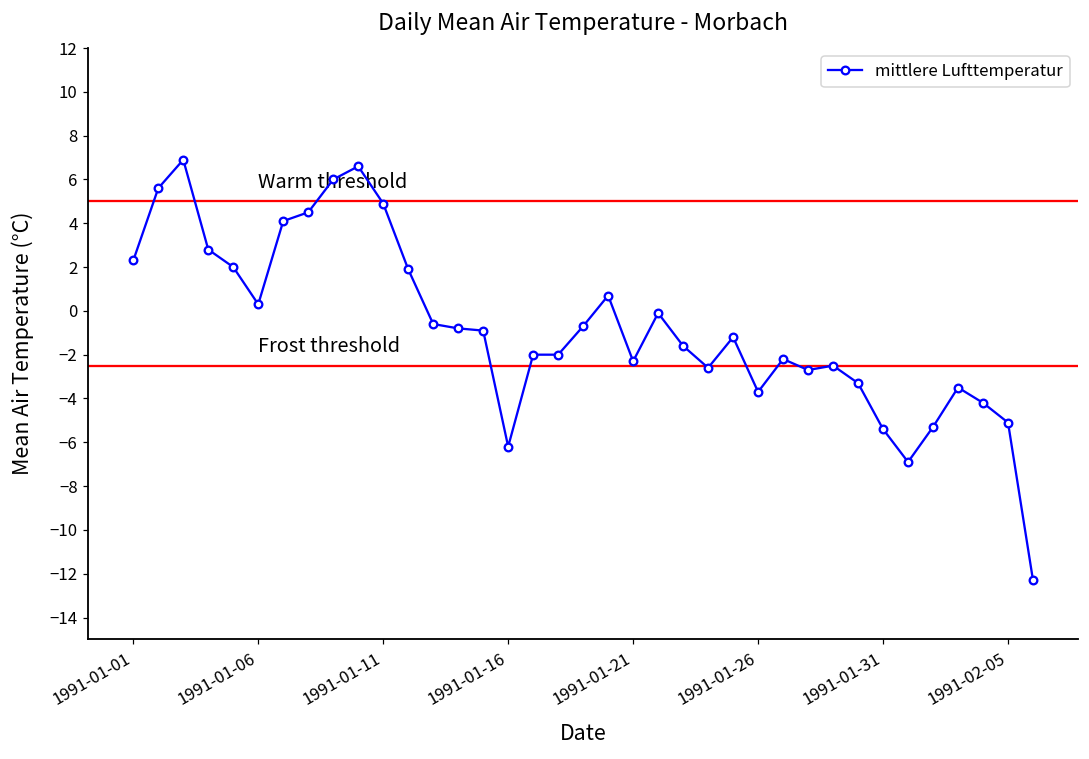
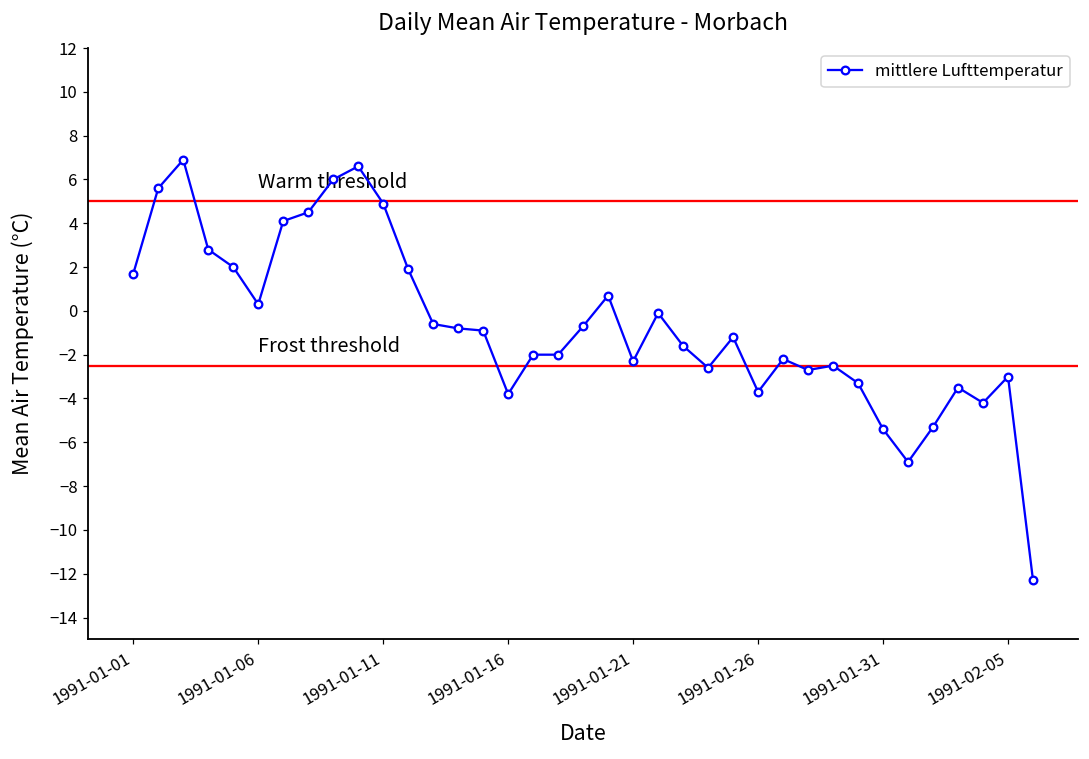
  {
-   "1991-01-01": 2.3,
+   "1991-01-01": 1.7,
    "1991-01-06": 0.3,
    "1991-01-11": 4.9,
-   "1991-01-16": -6.2,
+   "1991-01-16": -3.8,
    "1991-01-21": -2.3,
    "1991-01-26": -3.7,
    "1991-01-31": -5.4,
-   "1991-02-05": -5.1
+   "1991-02-05": -3.0
  }
